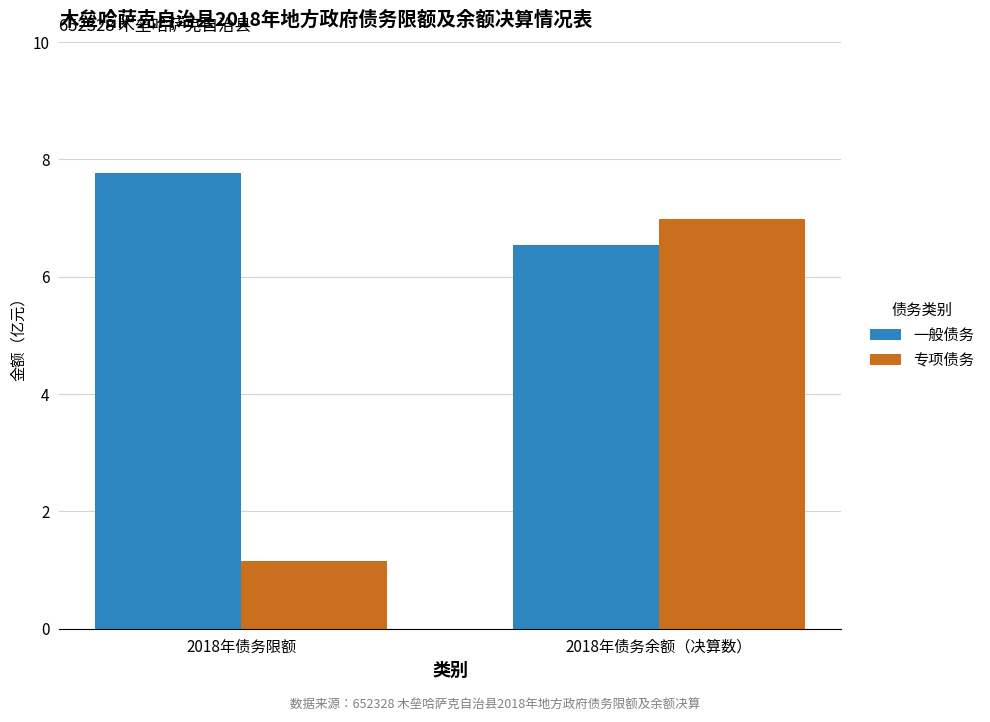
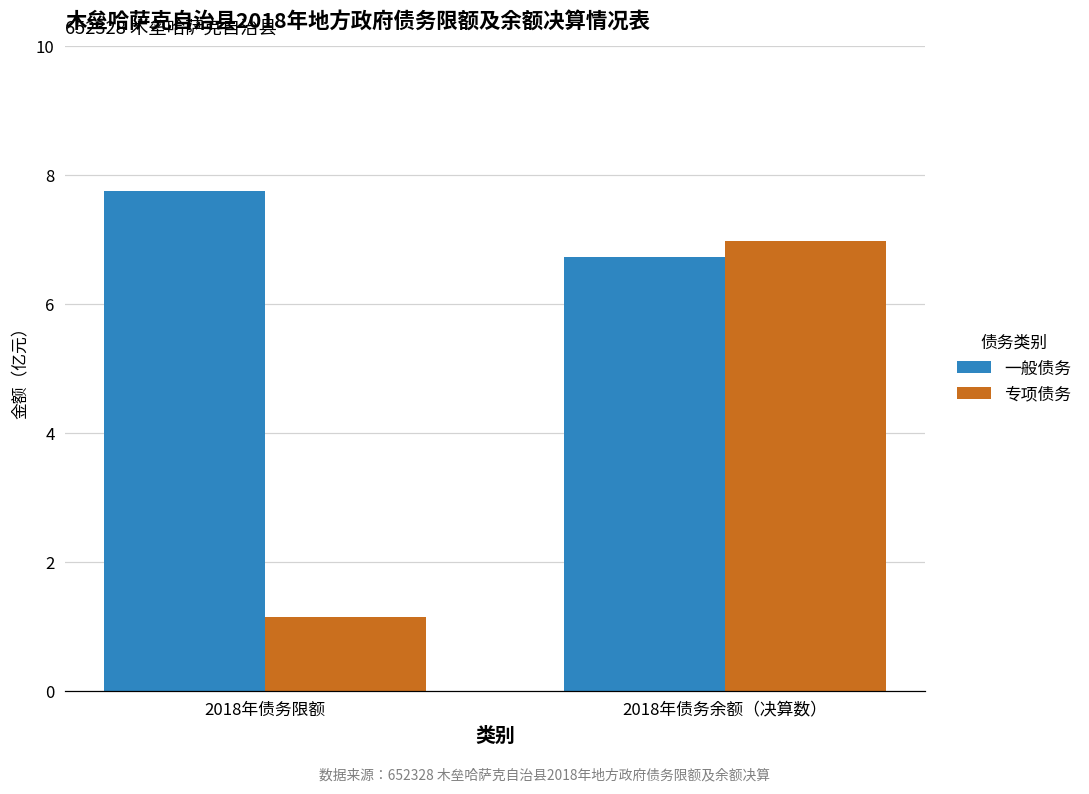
  {
    "一般债务": {
      "2018年债务限额": 7.8,
-     "2018年债务余额（决算数）": 6.5
+     "2018年债务余额（决算数）": 6.7
    },
    "专项债务": {
      "2018年债务限额": 1.2,
      "2018年债务余额（决算数）": 7.0
    }
  }
